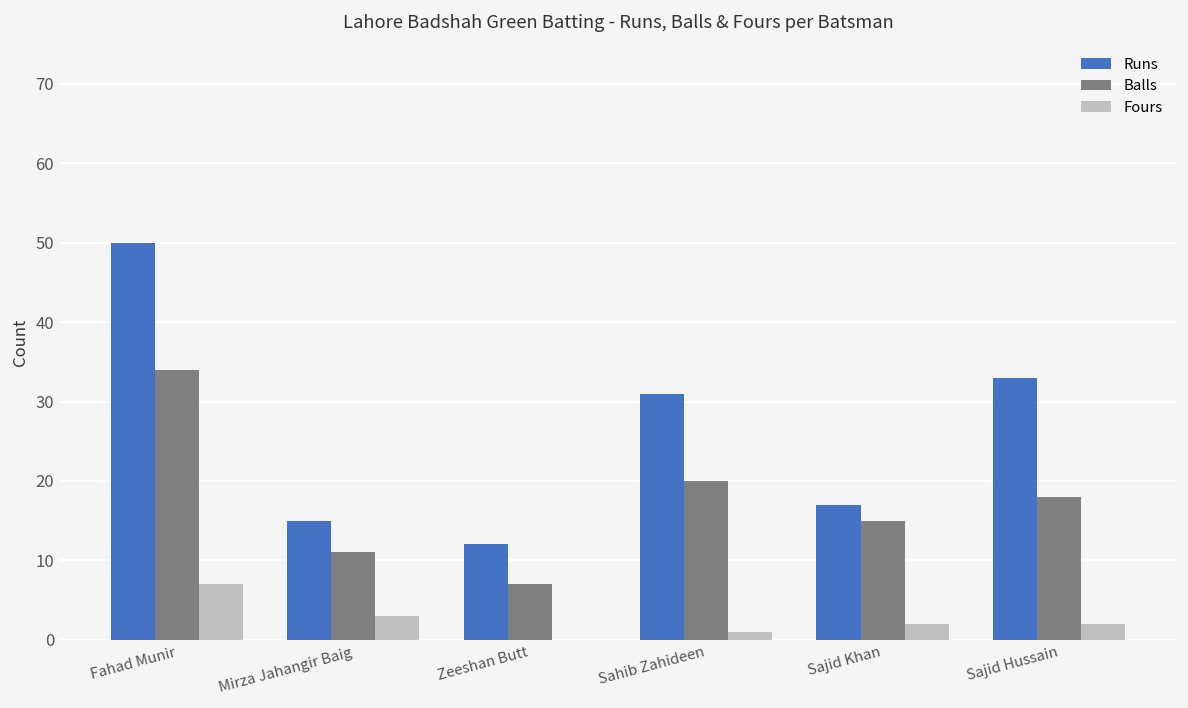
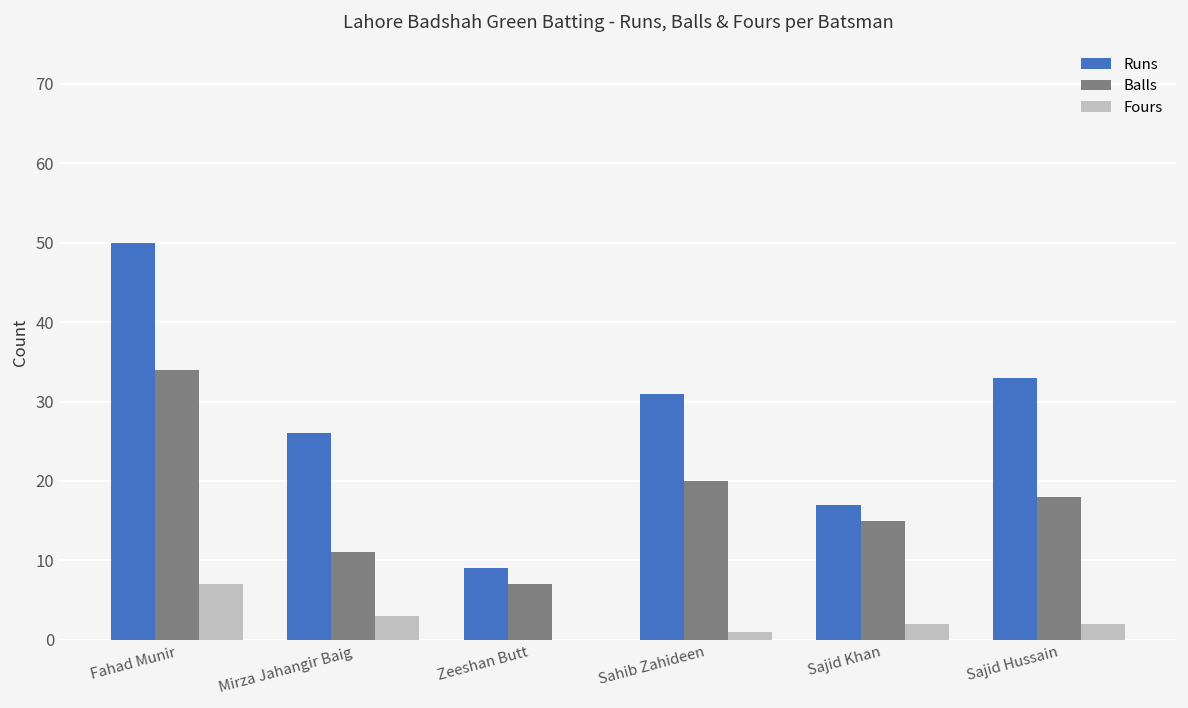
  {
    "Runs": {
      "Fahad Munir": 50,
-     "Mirza Jahangir Baig": 15,
-     "Zeeshan Butt": 12,
+     "Mirza Jahangir Baig": 26,
+     "Zeeshan Butt": 9,
      "Sahib Zahideen": 31,
      "Sajid Khan": 17,
      "Sajid Hussain": 33
    },
    "Balls": {
      "Fahad Munir": 34,
      "Mirza Jahangir Baig": 11,
      "Zeeshan Butt": 7,
      "Sahib Zahideen": 20,
      "Sajid Khan": 15,
      "Sajid Hussain": 18
    },
    "Fours": {
      "Fahad Munir": 7,
      "Mirza Jahangir Baig": 3,
      "Zeeshan Butt": 0,
      "Sahib Zahideen": 1,
      "Sajid Khan": 2,
      "Sajid Hussain": 2
    }
  }
